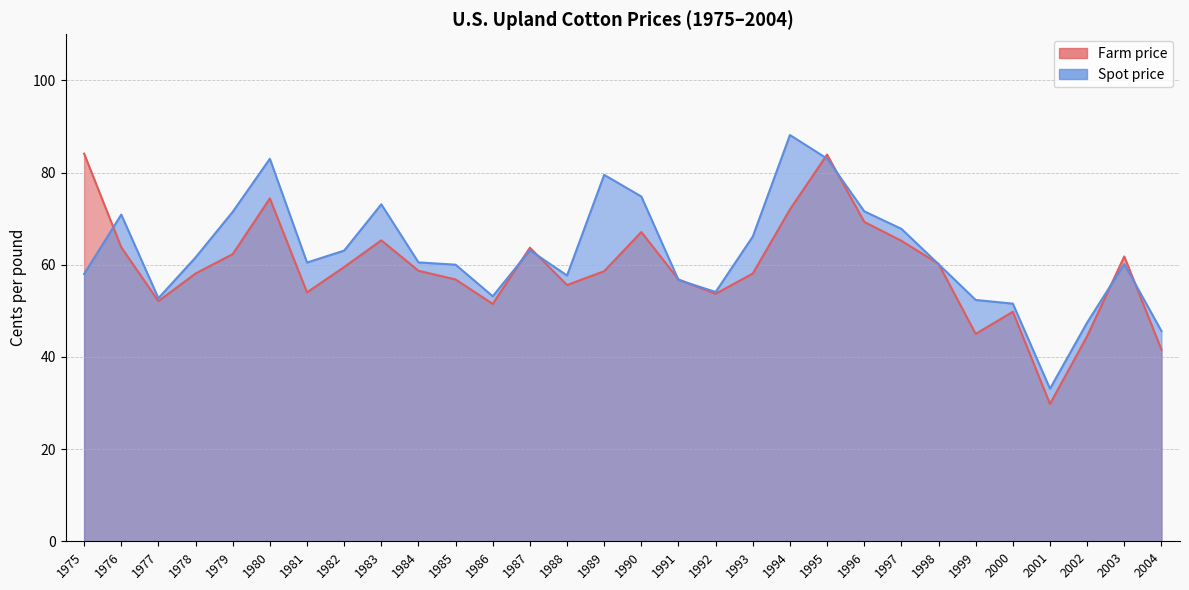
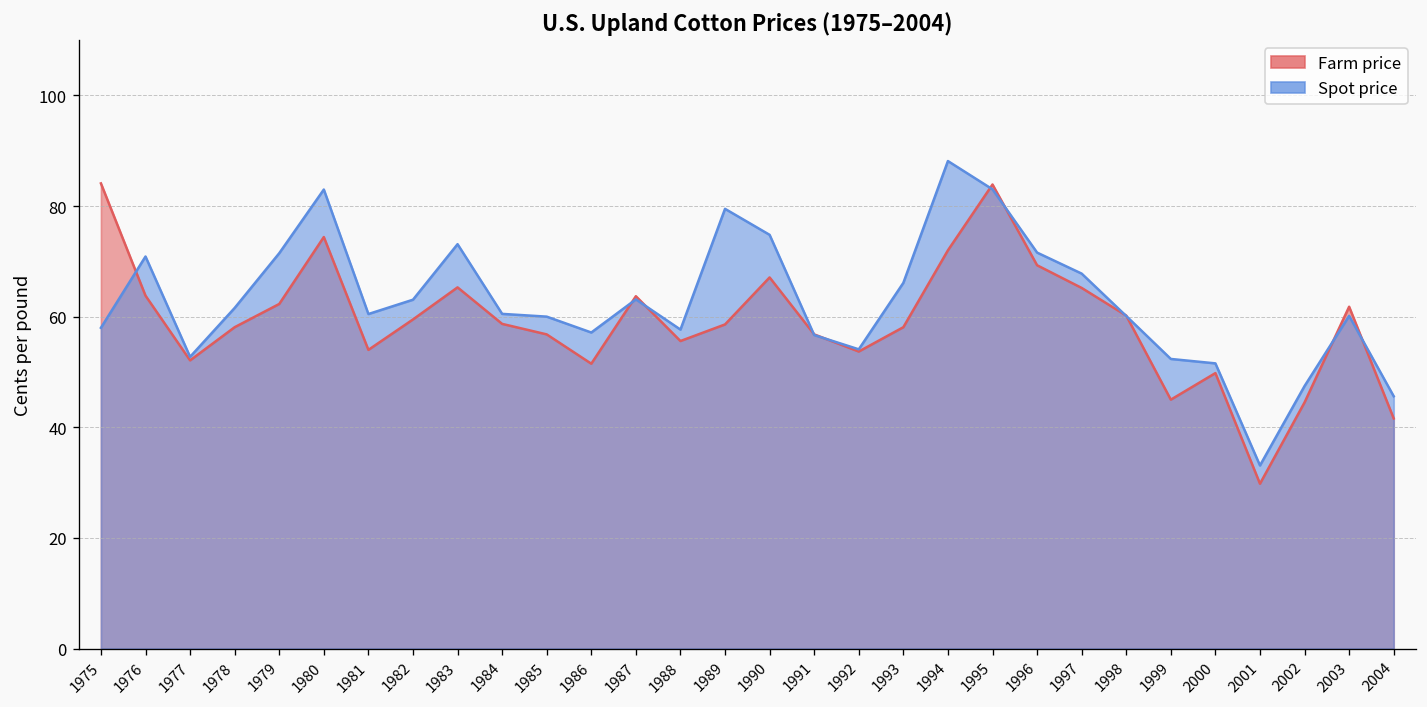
  {
    "Farm price": {
      "1975": 84,
      "1976": 64,
      "1977": 52,
      "1978": 58,
      "1979": 62,
      "1980": 74,
      "1981": 54,
      "1982": 60,
      "1983": 65,
      "1984": 59,
      "1985": 57,
      "1986": 52,
      "1987": 64,
      "1988": 56,
      "1989": 59,
      "1990": 67,
      "1993": 58,
      "1994": 72,
      "1995": 84,
      "1996": 69,
      "1997": 65,
      "1999": 45,
      "2000": 50,
      "2001": 30,
      "2002": 45,
      "2003": 62,
      "2004": 42
    },
    "Spot price": {
      "1975": 58,
      "1976": 71,
      "1977": 53,
      "1978": 62,
      "1979": 71,
      "1980": 83,
      "1981": 60,
      "1982": 63,
      "1983": 73,
      "1984": 61,
      "1985": 60,
-     "1986": 53,
+     "1986": 57,
      "1987": 63,
      "1988": 58,
      "1989": 80,
      "1990": 75,
      "1993": 66,
      "1994": 88,
      "1995": 83,
      "1996": 72,
      "1997": 68,
      "1999": 52,
      "2000": 52,
      "2001": 33,
      "2002": 47,
      "2003": 60,
      "2004": 46
    }
  }
